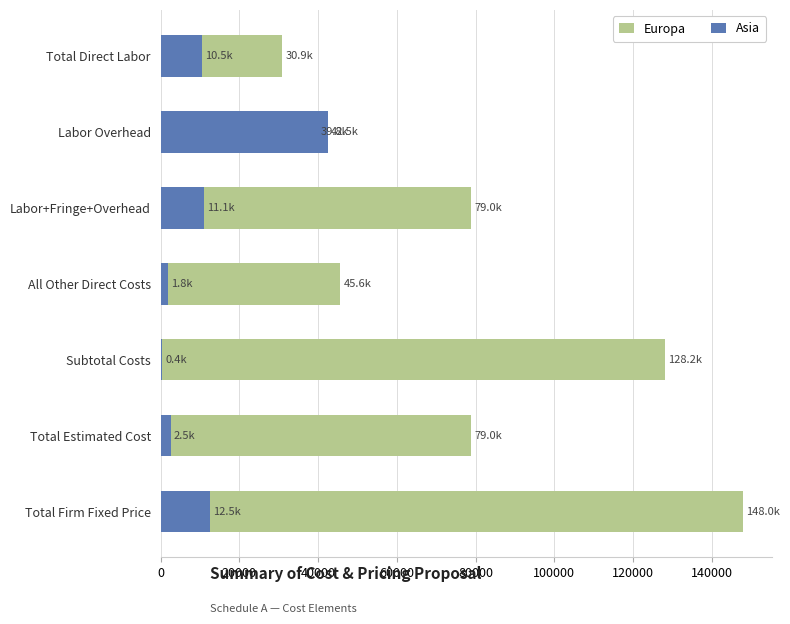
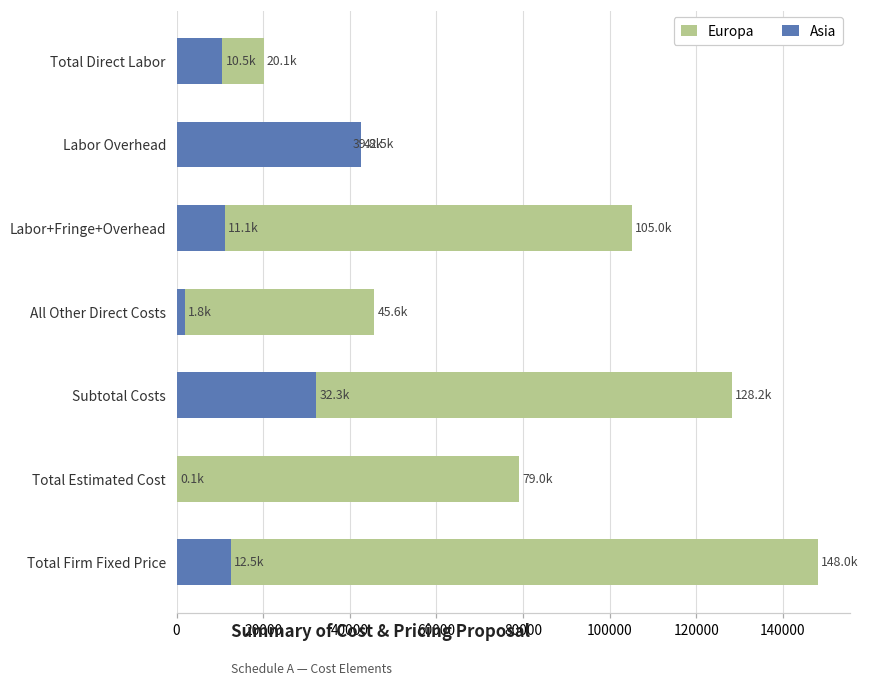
  {
    "Europa": {
-     "Total Direct Labor": "30.9k",
-     "Labor+Fringe+Overhead": "79.0k",
+     "Total Direct Labor": "20.1k",
+     "Labor+Fringe+Overhead": "105.0k",
      "All Other Direct Costs": "45.6k",
      "Subtotal Costs": "128.2k",
      "Total Estimated Cost": "79.0k",
      "Total Firm Fixed Price": "148.0k"
    },
    "Asia": {
-     "Subtotal Costs": "0.4k",
-     "Total Estimated Cost": "2.5k"
+     "Subtotal Costs": "32.3k",
+     "Total Estimated Cost": "0.1k"
    }
  }
